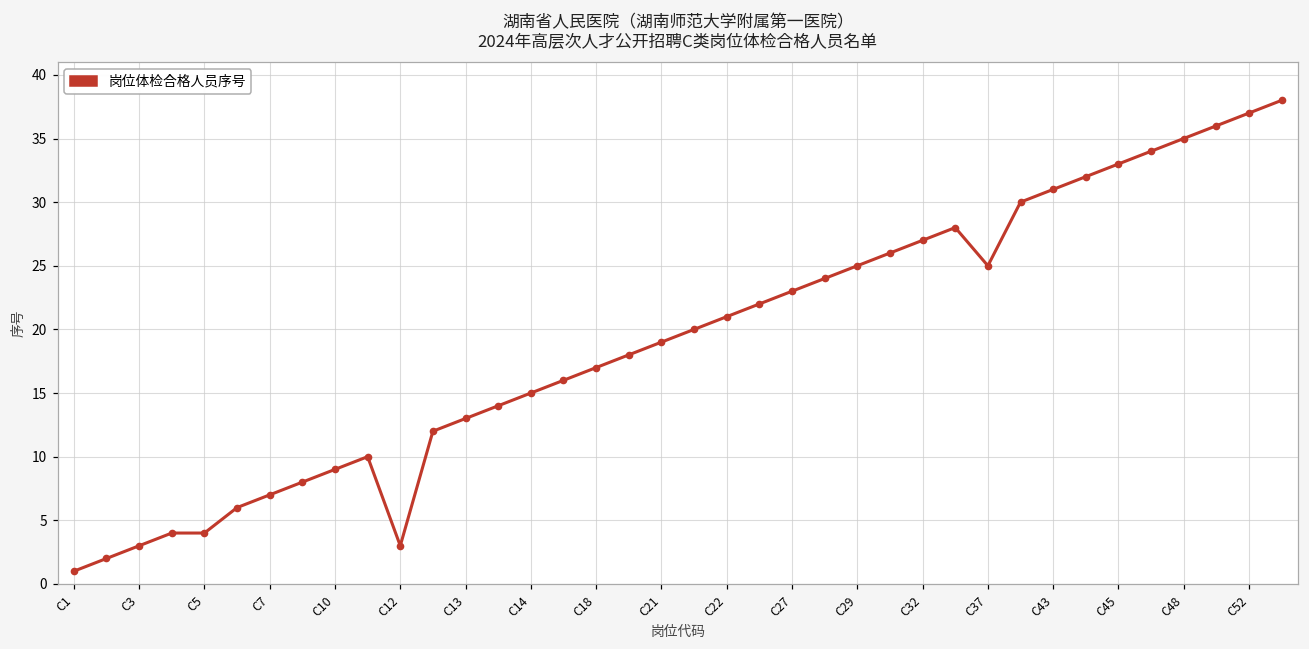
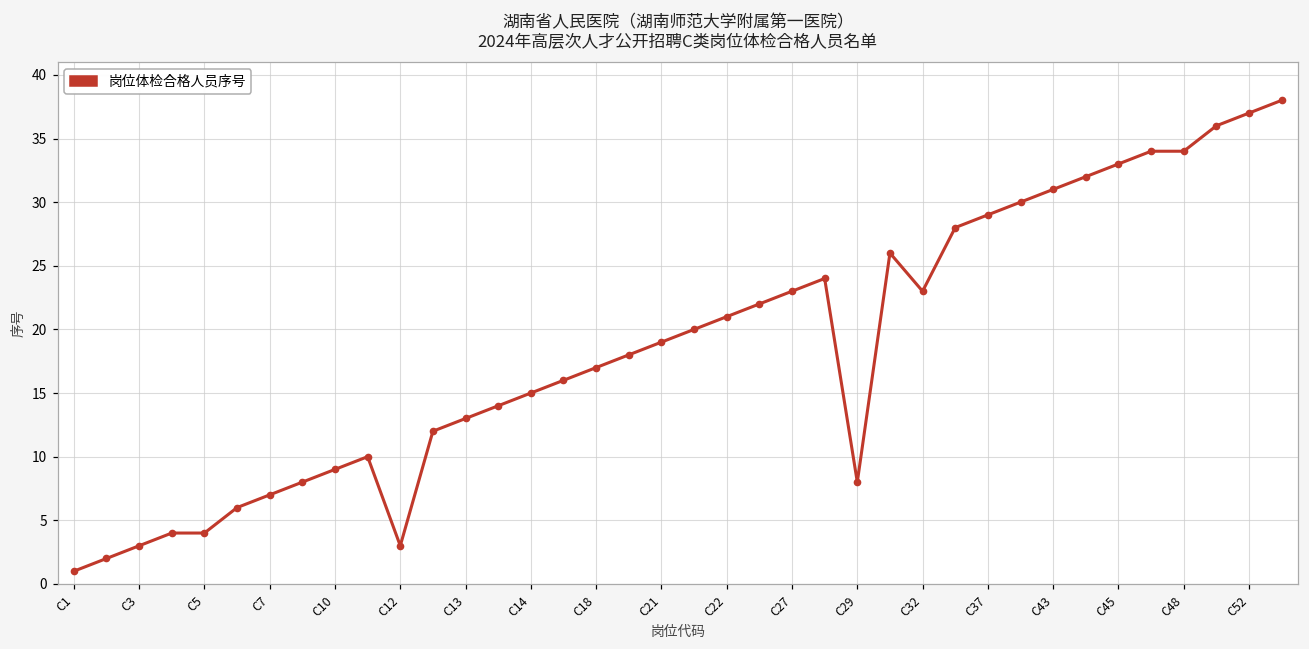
  {
    "C1": 1,
    "C3": 3,
    "C5": 4,
    "C7": 7,
    "C10": 9,
    "C12": 3,
    "C18": 17,
    "C21": 19,
    "C27": 23,
-   "C29": 25,
-   "C32": 27,
-   "C37": 25,
+   "C29": 8,
+   "C32": 23,
+   "C37": 29,
    "C43": 31,
-   "C48": 35
+   "C48": 34
  }
